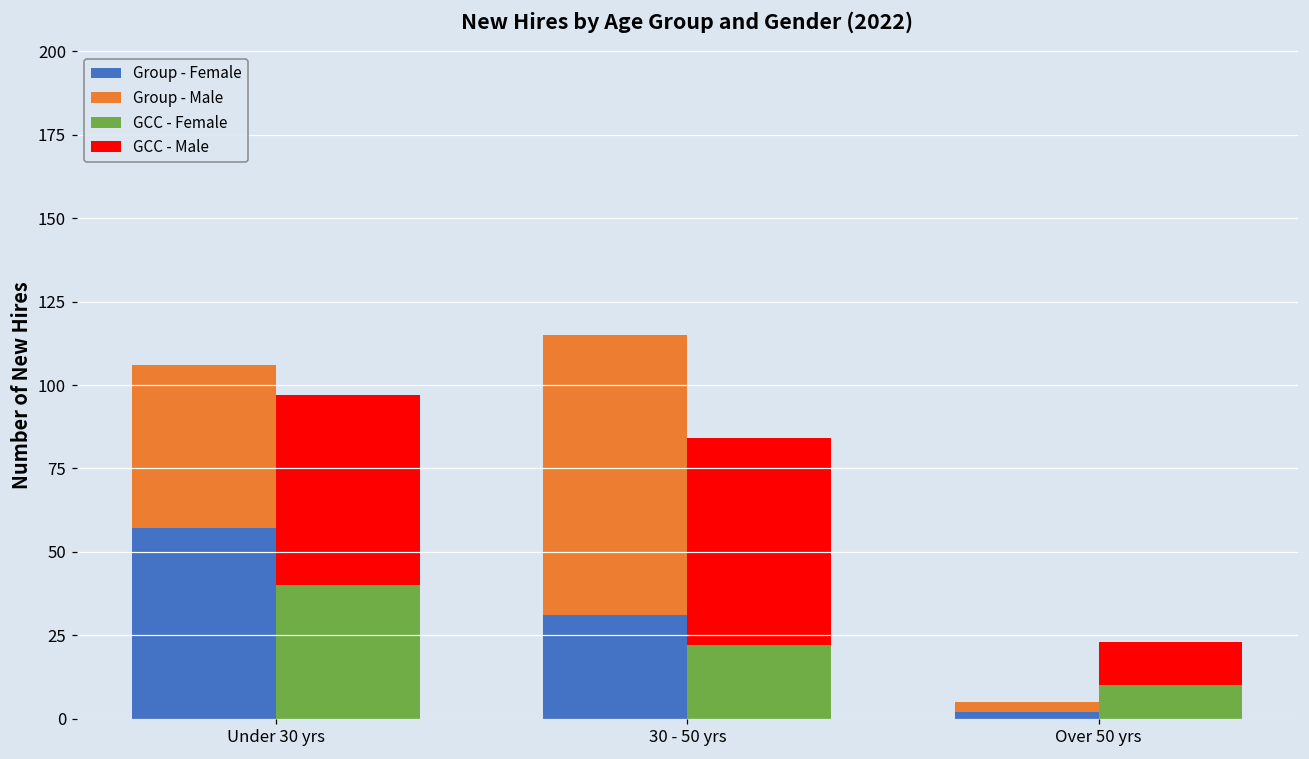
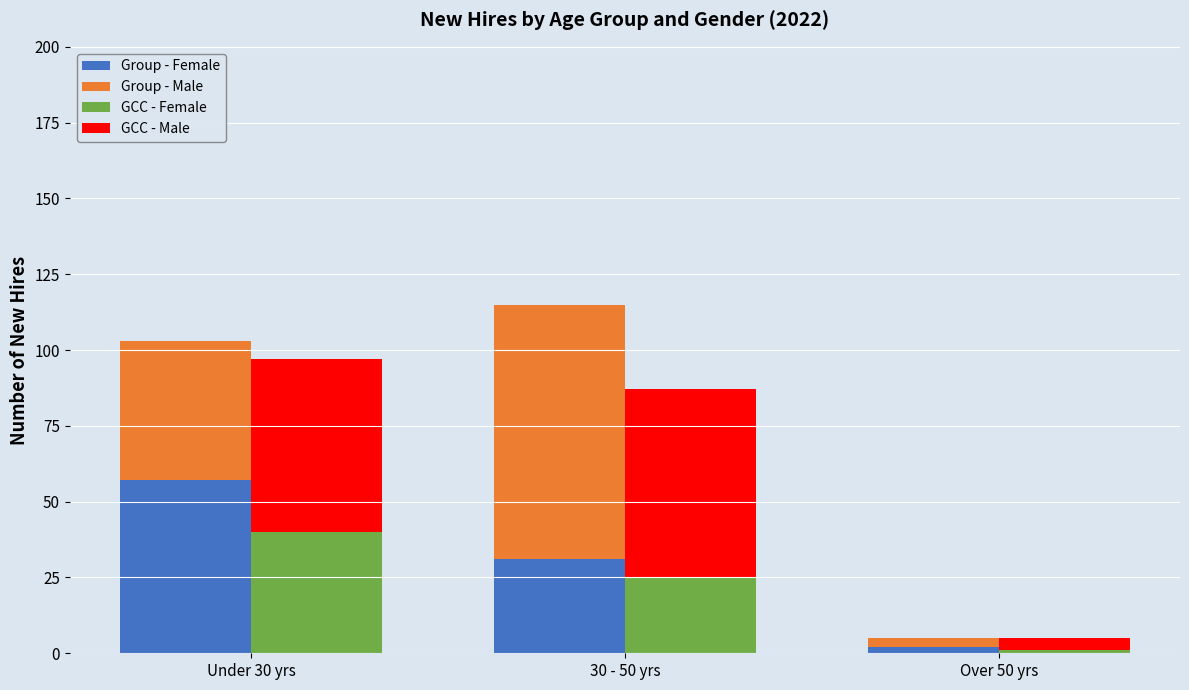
  {
    "Group - Female": {
      "Under 30 yrs": 57,
      "30 - 50 yrs": 31,
      "Over 50 yrs": 2
    },
    "Group - Male": {
-     "Under 30 yrs": 49,
+     "Under 30 yrs": 46,
      "30 - 50 yrs": 84,
      "Over 50 yrs": 3
    },
    "GCC - Female": {
      "Under 30 yrs": 40,
-     "30 - 50 yrs": 22,
-     "Over 50 yrs": 10
+     "30 - 50 yrs": 25,
+     "Over 50 yrs": 1
    },
    "GCC - Male": {
      "Under 30 yrs": 57,
      "30 - 50 yrs": 62,
-     "Over 50 yrs": 13
+     "Over 50 yrs": 4
    }
  }
